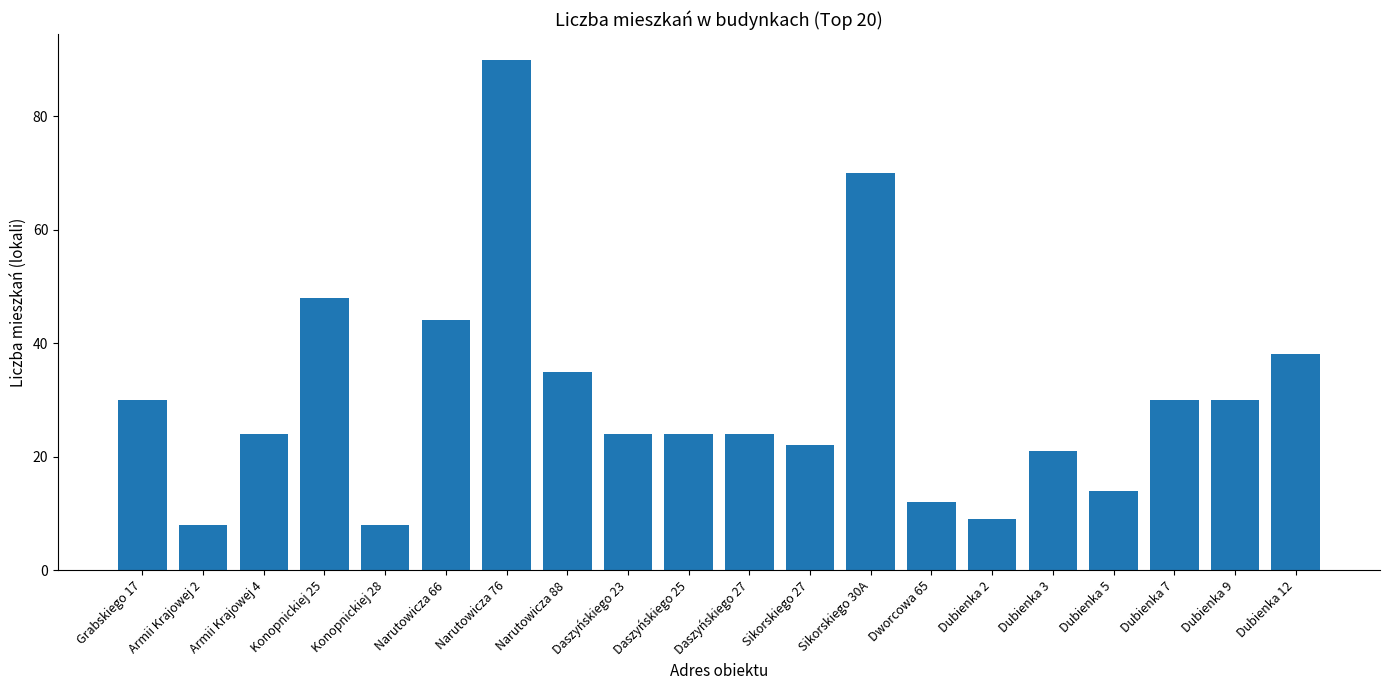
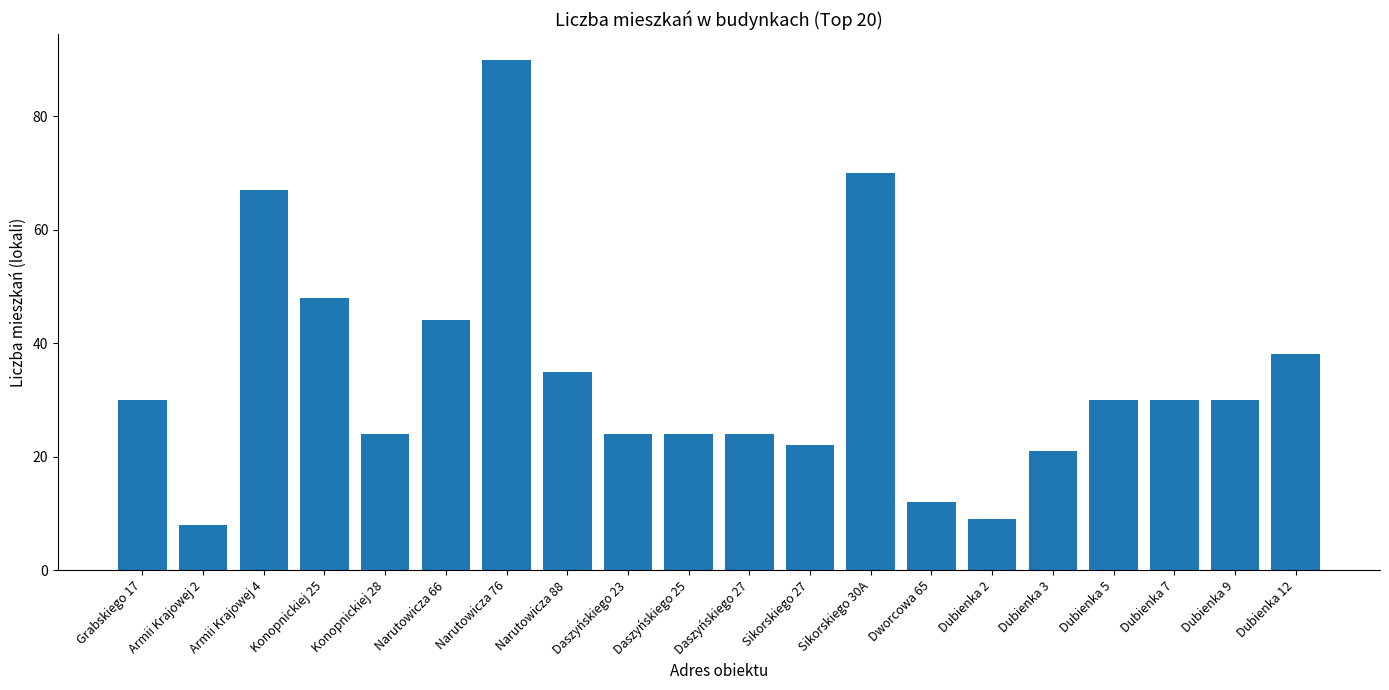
  {
    "Grabskiego 17": 30,
    "Armii Krajowej 2": 8,
-   "Armii Krajowej 4": 24,
+   "Armii Krajowej 4": 67,
    "Konopnickiej 25": 48,
-   "Konopnickiej 28": 8,
+   "Konopnickiej 28": 24,
    "Narutowicza 66": 44,
    "Narutowicza 76": 90,
    "Narutowicza 88": 35,
    "Daszyńskiego 23": 24,
    "Daszyńskiego 25": 24,
    "Daszyńskiego 27": 24,
    "Sikorskiego 27": 22,
    "Sikorskiego 30A": 70,
    "Dworcowa 65": 12,
    "Dubienka 2": 9,
    "Dubienka 3": 21,
-   "Dubienka 5": 14,
+   "Dubienka 5": 30,
    "Dubienka 7": 30,
    "Dubienka 9": 30,
    "Dubienka 12": 38
  }
